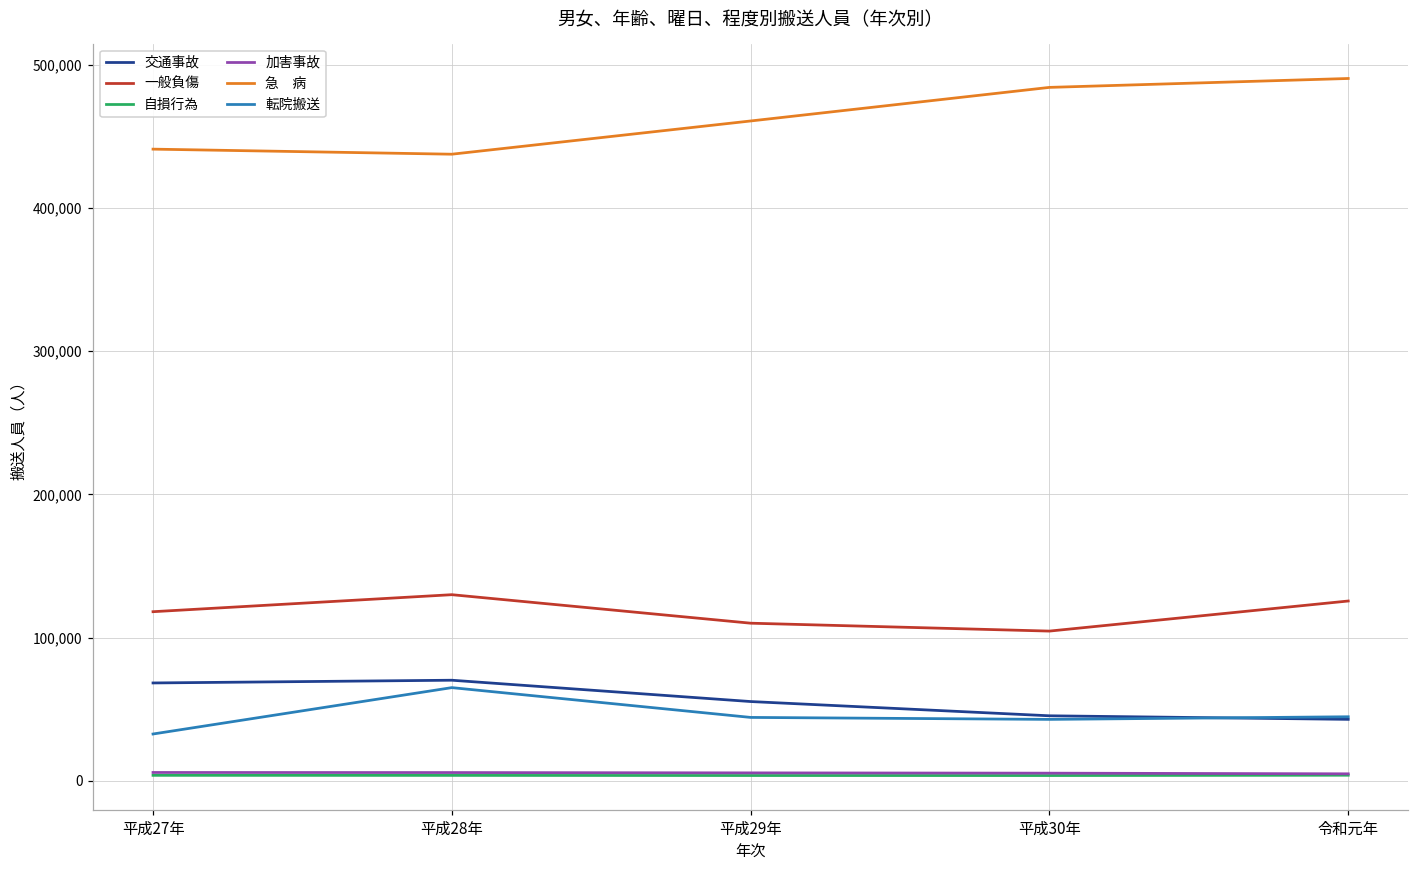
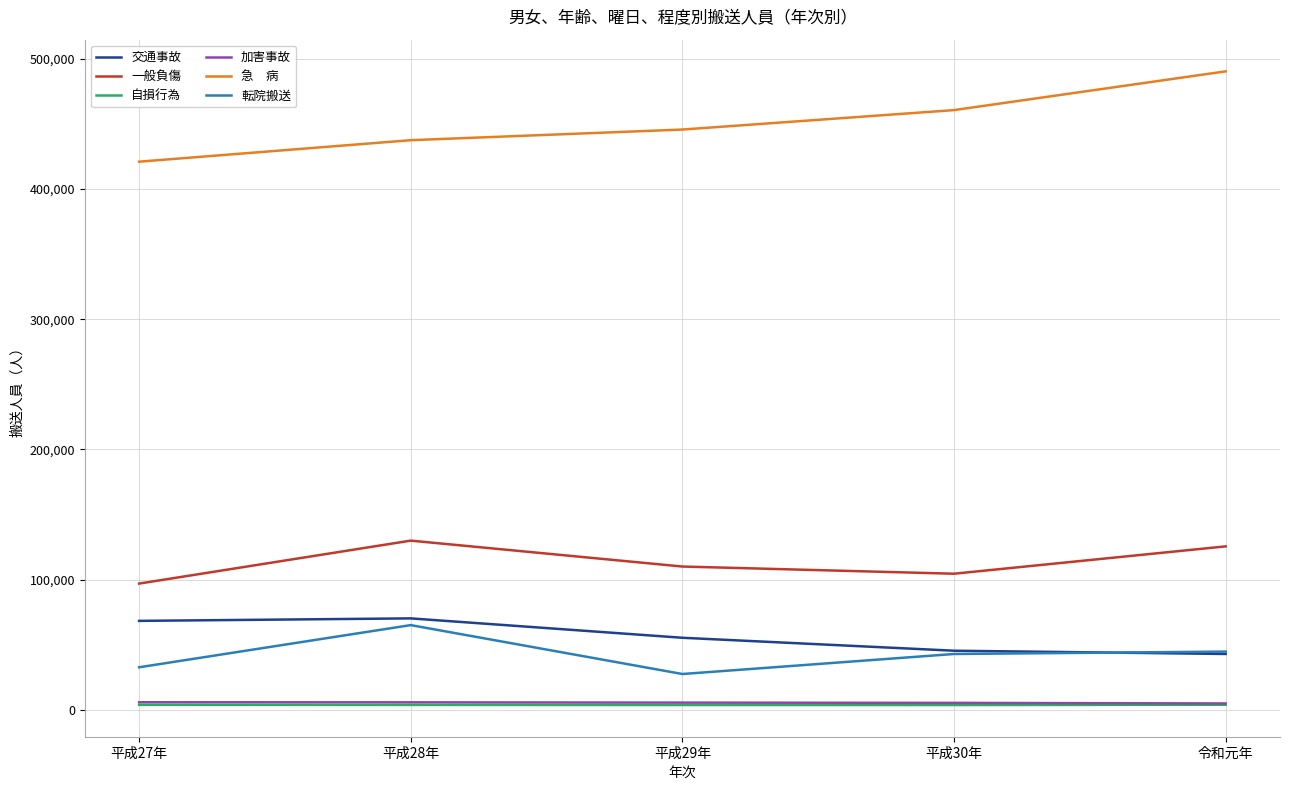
  {
    "交通事故": {
      "平成27年": "68,000",
      "平成28年": "70,000",
      "平成29年": "55,000",
      "平成30年": "45,000"
    },
    "一般負傷": {
-     "平成27年": "118,000",
+     "平成27年": "97,000",
      "平成28年": "130,000",
      "平成29年": "110,000",
      "平成30年": "104,000",
      "令和元年": "125,000"
    },
    "自損行為": {
      "平成27年": "4,000",
      "平成28年": "4,000"
    },
    "加害事故": {
      "平成27年": "6,000",
      "平成28年": "6,000"
    },
    "急 病": {
-     "平成27年": "441,000",
+     "平成27年": "421,000",
      "平成28年": "438,000",
-     "平成29年": "461,000",
-     "平成30年": "484,000",
+     "平成29年": "446,000",
+     "平成30年": "461,000",
      "令和元年": "490,000"
    },
    "転院搬送": {
      "平成27年": "33,000",
      "平成28年": "65,000",
-     "平成29年": "44,000",
+     "平成29年": "27,000",
      "平成30年": "43,000"
    }
  }
